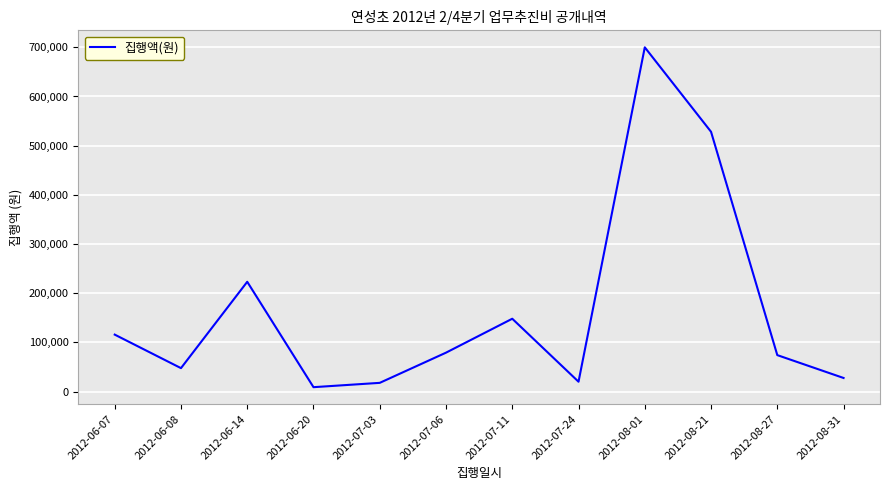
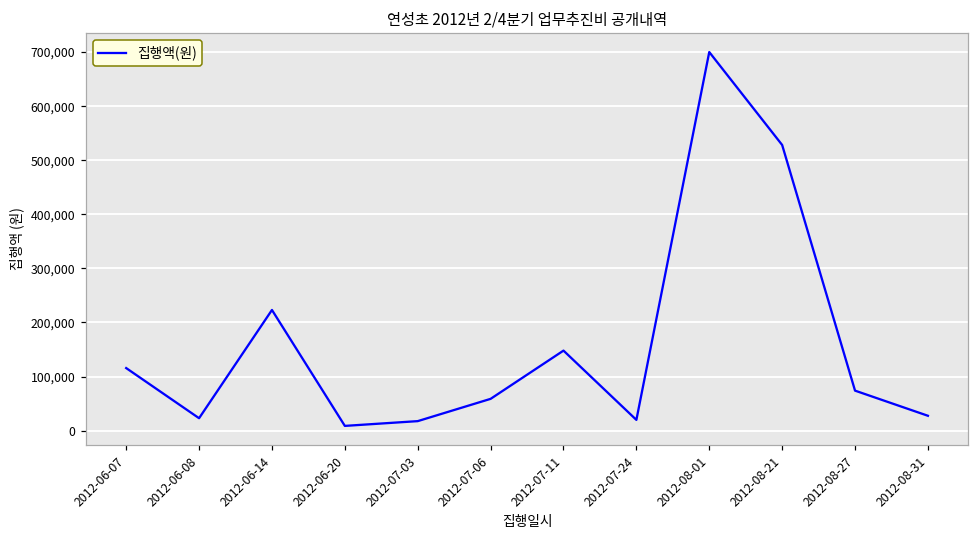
  {
    "2012-06-07": "120,000",
-   "2012-06-08": "50,000",
+   "2012-06-08": "20,000",
    "2012-06-14": "220,000",
    "2012-06-20": "10,000",
    "2012-07-03": "20,000",
-   "2012-07-06": "80,000",
+   "2012-07-06": "60,000",
    "2012-07-11": "150,000",
    "2012-07-24": "20,000",
    "2012-08-01": "700,000",
    "2012-08-21": "530,000",
    "2012-08-27": "70,000",
    "2012-08-31": "30,000"
  }
